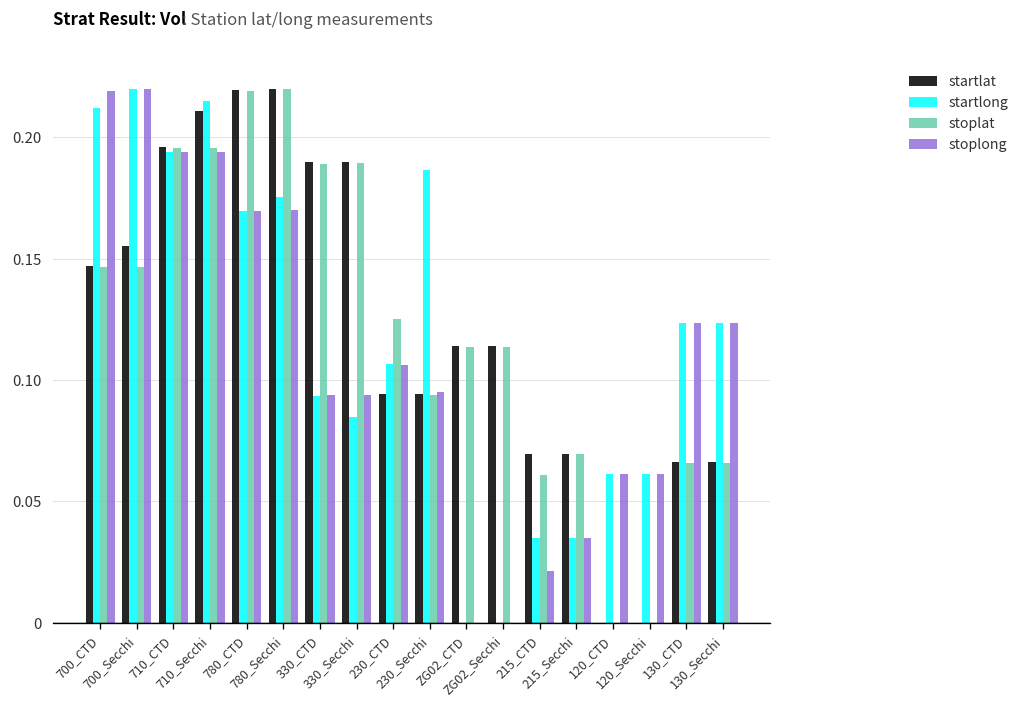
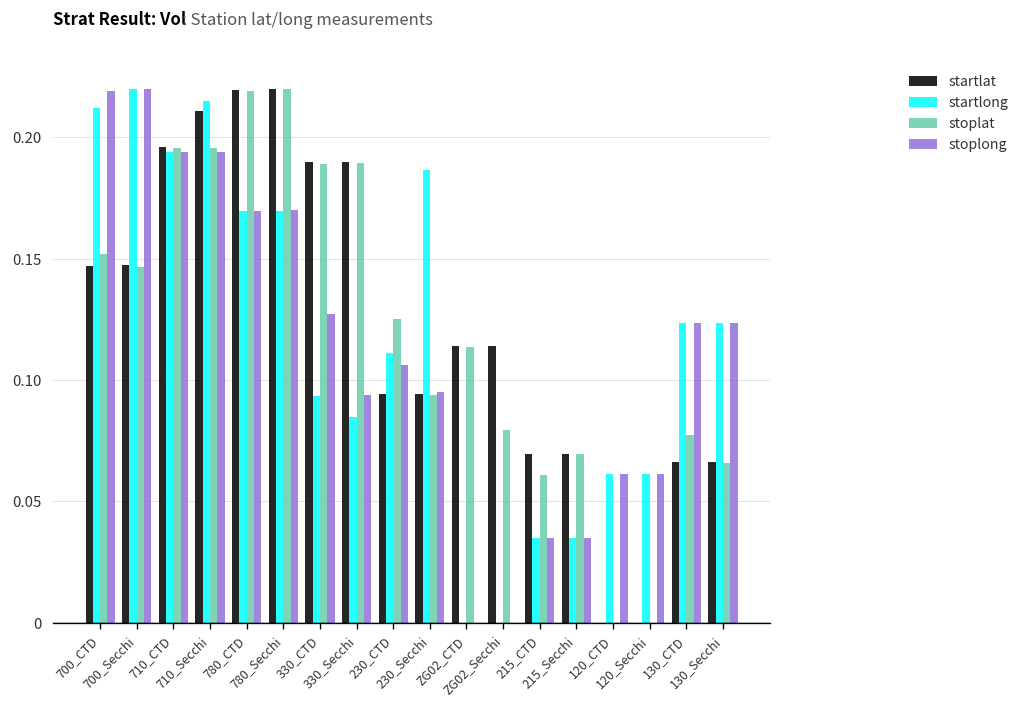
  {
    "startlat": {
      "700_CTD": 0.147,
-     "700_Secchi": 0.155,
+     "700_Secchi": 0.147,
      "710_CTD": 0.196,
      "710_Secchi": 0.211,
      "780_CTD": 0.220,
      "780_Secchi": 0.220,
      "330_CTD": 0.190,
      "330_Secchi": 0.190,
      "230_CTD": 0.094,
      "230_Secchi": 0.094,
      "ZG02_CTD": 0.114,
      "ZG02_Secchi": 0.114,
      "215_CTD": 0.070,
      "215_Secchi": 0.070,
      "120_CTD": 0.000,
      "130_CTD": 0.066,
      "130_Secchi": 0.066
    },
    "startlong": {
      "700_CTD": 0.212,
      "700_Secchi": 0.220,
      "710_CTD": 0.194,
      "710_Secchi": 0.215,
      "780_CTD": 0.170,
-     "780_Secchi": 0.176,
+     "780_Secchi": 0.170,
      "330_CTD": 0.094,
      "330_Secchi": 0.085,
-     "230_CTD": 0.106,
+     "230_CTD": 0.111,
      "230_Secchi": 0.187,
      "ZG02_CTD": 0.000,
      "ZG02_Secchi": 0.000,
      "215_CTD": 0.035,
      "215_Secchi": 0.035,
      "120_CTD": 0.061,
      "120_Secchi": 0.061,
      "130_CTD": 0.123,
      "130_Secchi": 0.123
    },
    "stoplat": {
-     "700_CTD": 0.147,
+     "700_CTD": 0.152,
      "700_Secchi": 0.147,
      "710_CTD": 0.196,
      "710_Secchi": 0.196,
      "780_CTD": 0.219,
      "780_Secchi": 0.220,
      "330_CTD": 0.189,
      "330_Secchi": 0.189,
      "230_CTD": 0.125,
      "230_Secchi": 0.094,
      "ZG02_CTD": 0.114,
-     "ZG02_Secchi": 0.113,
+     "ZG02_Secchi": 0.080,
      "215_CTD": 0.061,
      "215_Secchi": 0.070,
      "120_Secchi": 0.000,
-     "130_CTD": 0.066,
+     "130_CTD": 0.077,
      "130_Secchi": 0.066
    },
    "stoplong": {
      "700_CTD": 0.219,
      "700_Secchi": 0.220,
      "710_CTD": 0.194,
      "710_Secchi": 0.194,
      "780_CTD": 0.170,
      "780_Secchi": 0.170,
-     "330_CTD": 0.094,
+     "330_CTD": 0.127,
      "330_Secchi": 0.094,
      "230_CTD": 0.106,
      "230_Secchi": 0.095,
      "ZG02_CTD": 0.000,
-     "215_CTD": 0.021,
+     "215_CTD": 0.035,
      "215_Secchi": 0.035,
      "120_CTD": 0.061,
      "120_Secchi": 0.061,
      "130_CTD": 0.123,
      "130_Secchi": 0.123
    }
  }
